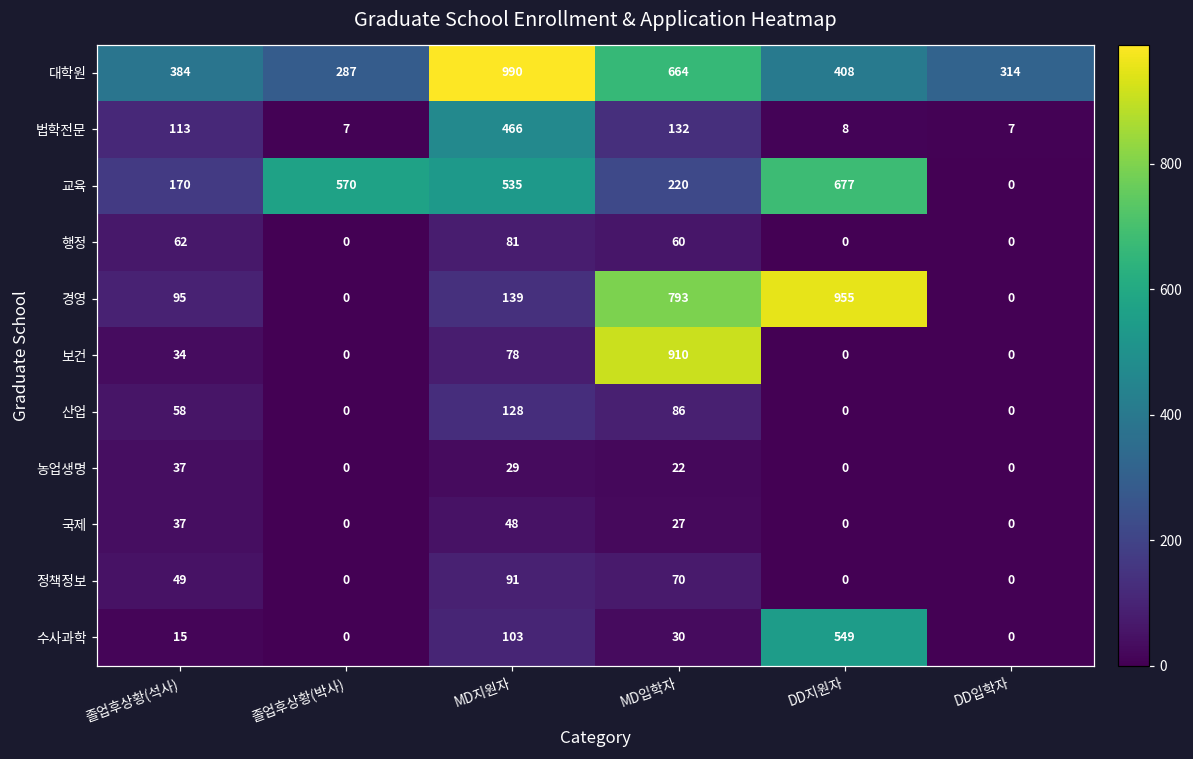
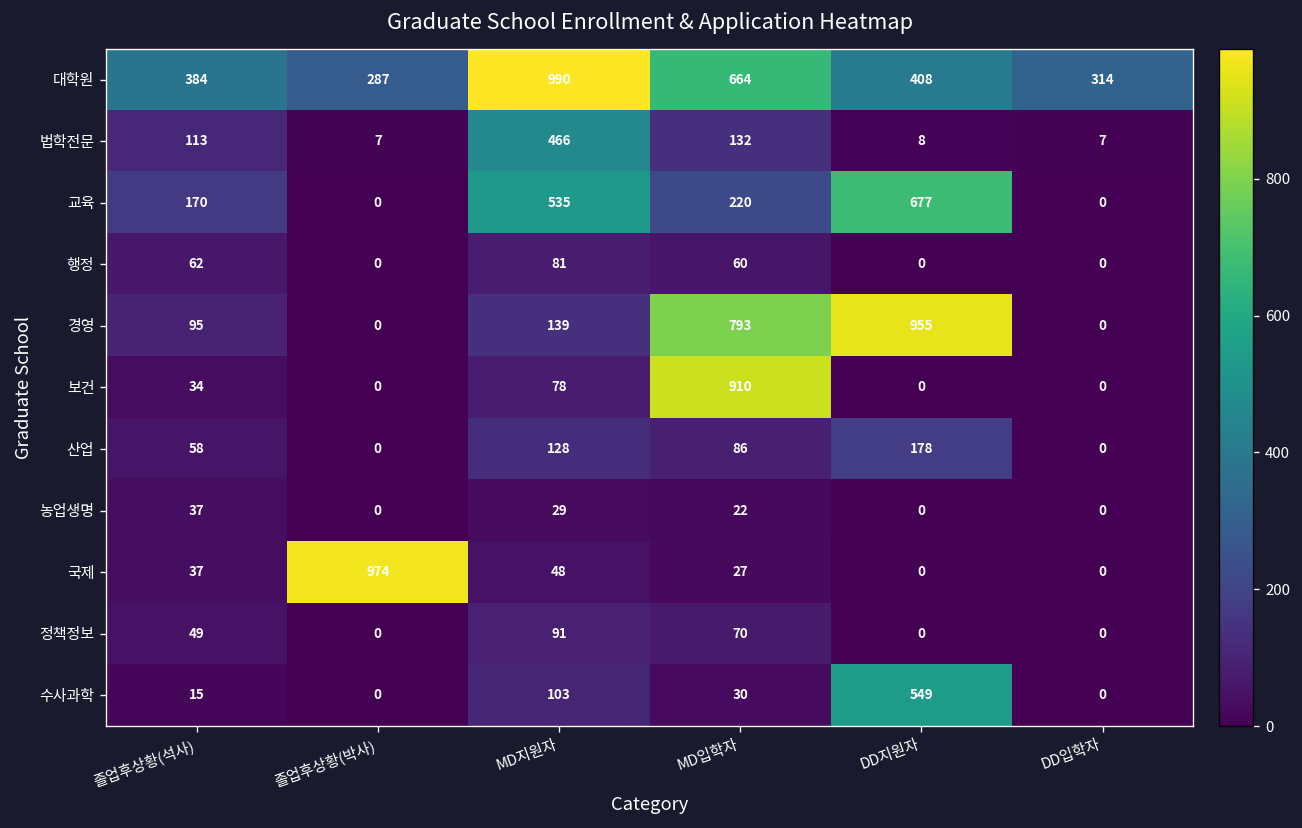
  {
    "대학원": {
      "졸업후상황(석사)": 384,
      "졸업후상황(박사)": 287,
      "MD지원자": 990,
      "MD입학자": 664,
      "DD지원자": 408,
      "DD입학자": 314
    },
    "법학전문": {
      "졸업후상황(석사)": 113,
      "졸업후상황(박사)": 7,
      "MD지원자": 466,
      "MD입학자": 132,
      "DD지원자": 8,
      "DD입학자": 7
    },
    "교육": {
      "졸업후상황(석사)": 170,
-     "졸업후상황(박사)": 570,
+     "졸업후상황(박사)": 0,
      "MD지원자": 535,
      "MD입학자": 220,
      "DD지원자": 677,
      "DD입학자": 0
    },
    "행정": {
      "졸업후상황(석사)": 62,
      "졸업후상황(박사)": 0,
      "MD지원자": 81,
      "MD입학자": 60,
      "DD지원자": 0,
      "DD입학자": 0
    },
    "경영": {
      "졸업후상황(석사)": 95,
      "졸업후상황(박사)": 0,
      "MD지원자": 139,
      "MD입학자": 793,
      "DD지원자": 955,
      "DD입학자": 0
    },
    "보건": {
      "졸업후상황(석사)": 34,
      "졸업후상황(박사)": 0,
      "MD지원자": 78,
      "MD입학자": 910,
      "DD지원자": 0,
      "DD입학자": 0
    },
    "산업": {
      "졸업후상황(석사)": 58,
      "졸업후상황(박사)": 0,
      "MD지원자": 128,
      "MD입학자": 86,
-     "DD지원자": 0,
+     "DD지원자": 178,
      "DD입학자": 0
    },
    "농업생명": {
      "졸업후상황(석사)": 37,
      "졸업후상황(박사)": 0,
      "MD지원자": 29,
      "MD입학자": 22,
      "DD지원자": 0,
      "DD입학자": 0
    },
    "국제": {
      "졸업후상황(석사)": 37,
-     "졸업후상황(박사)": 0,
+     "졸업후상황(박사)": 974,
      "MD지원자": 48,
      "MD입학자": 27,
      "DD지원자": 0,
      "DD입학자": 0
    },
    "정책정보": {
      "졸업후상황(석사)": 49,
      "졸업후상황(박사)": 0,
      "MD지원자": 91,
      "MD입학자": 70,
      "DD지원자": 0,
      "DD입학자": 0
    },
    "수사과학": {
      "졸업후상황(석사)": 15,
      "졸업후상황(박사)": 0,
      "MD지원자": 103,
      "MD입학자": 30,
      "DD지원자": 549,
      "DD입학자": 0
    }
  }
